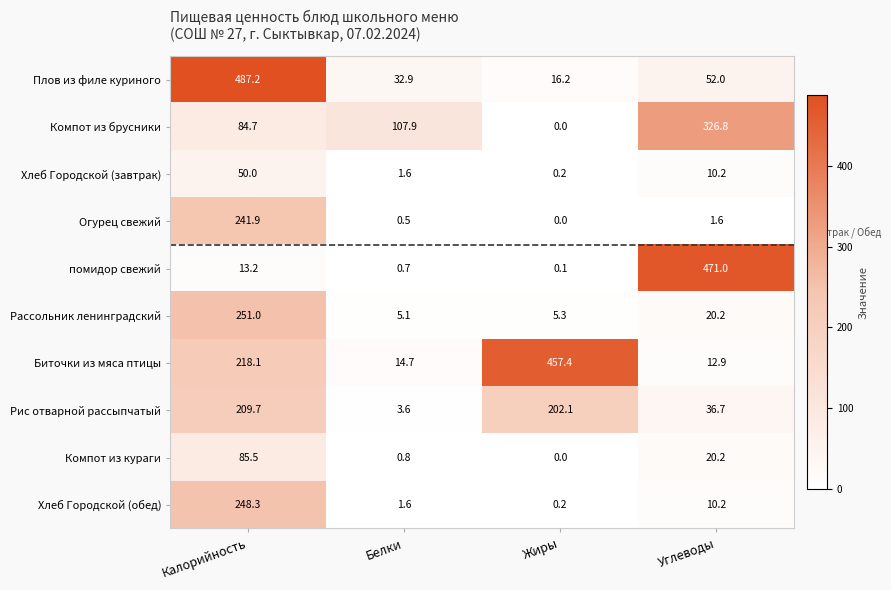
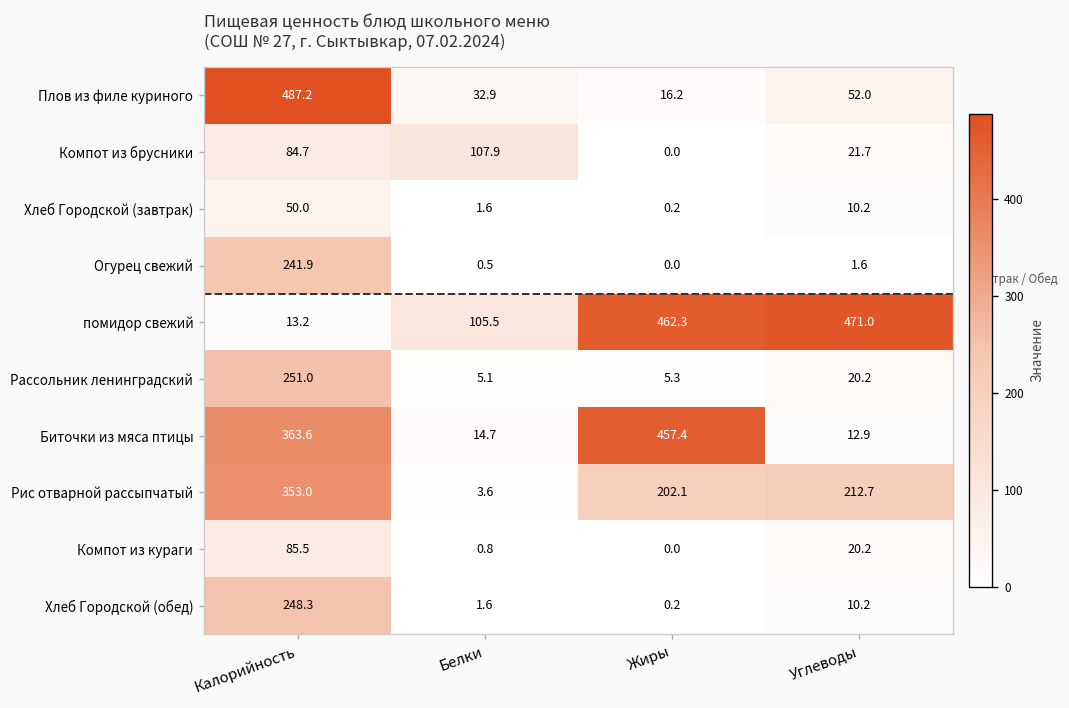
  {
    "Плов из филе куриного": {
      "Калорийность": 487.2,
      "Белки": 32.9,
      "Жиры": 16.2,
      "Углеводы": 52.0
    },
    "Компот из брусники": {
      "Калорийность": 84.7,
      "Белки": 107.9,
      "Жиры": 0.0,
-     "Углеводы": 326.8
+     "Углеводы": 21.7
    },
    "Хлеб Городской (завтрак)": {
      "Калорийность": 50.0,
      "Белки": 1.6,
      "Жиры": 0.2,
      "Углеводы": 10.2
    },
    "Огурец свежий": {
      "Калорийность": 241.9,
      "Белки": 0.5,
      "Жиры": 0.0,
      "Углеводы": 1.6
    },
    "помидор свежий": {
      "Калорийность": 13.2,
-     "Белки": 0.7,
-     "Жиры": 0.1,
+     "Белки": 105.5,
+     "Жиры": 462.3,
      "Углеводы": 471.0
    },
    "Рассольник ленинградский": {
      "Калорийность": 251.0,
      "Белки": 5.1,
      "Жиры": 5.3,
      "Углеводы": 20.2
    },
    "Биточки из мяса птицы": {
-     "Калорийность": 218.1,
+     "Калорийность": 363.6,
      "Белки": 14.7,
      "Жиры": 457.4,
      "Углеводы": 12.9
    },
    "Рис отварной рассыпчатый": {
-     "Калорийность": 209.7,
+     "Калорийность": 353.0,
      "Белки": 3.6,
      "Жиры": 202.1,
-     "Углеводы": 36.7
+     "Углеводы": 212.7
    },
    "Компот из кураги": {
      "Калорийность": 85.5,
      "Белки": 0.8,
      "Жиры": 0.0,
      "Углеводы": 20.2
    },
    "Хлеб Городской (обед)": {
      "Калорийность": 248.3,
      "Белки": 1.6,
      "Жиры": 0.2,
      "Углеводы": 10.2
    }
  }
